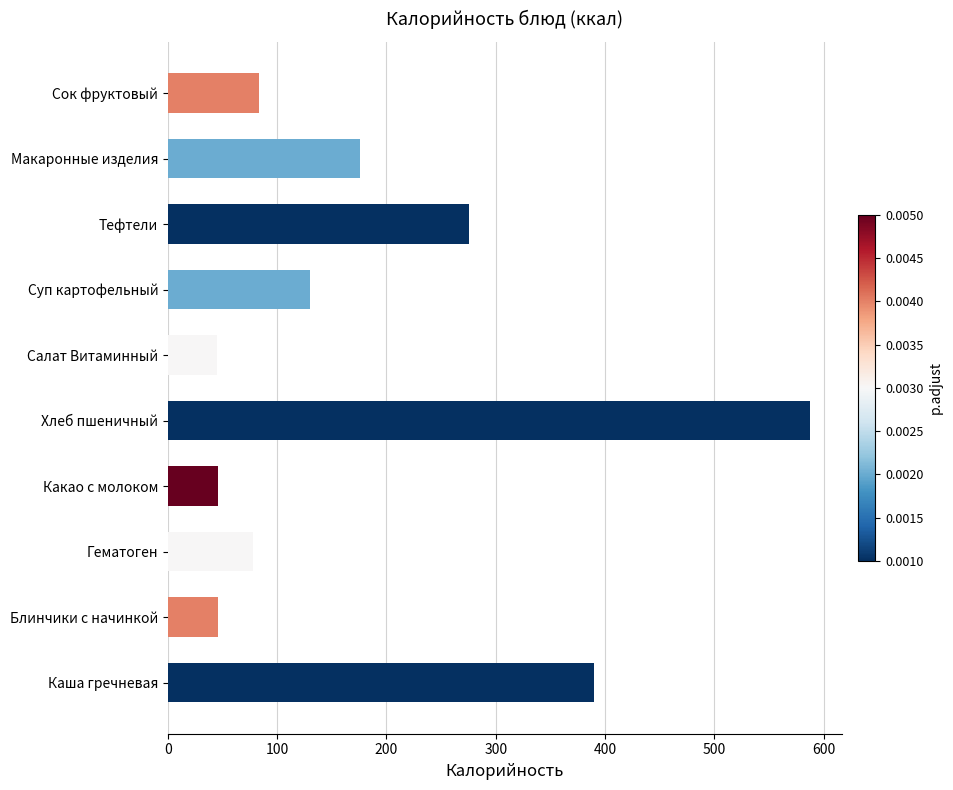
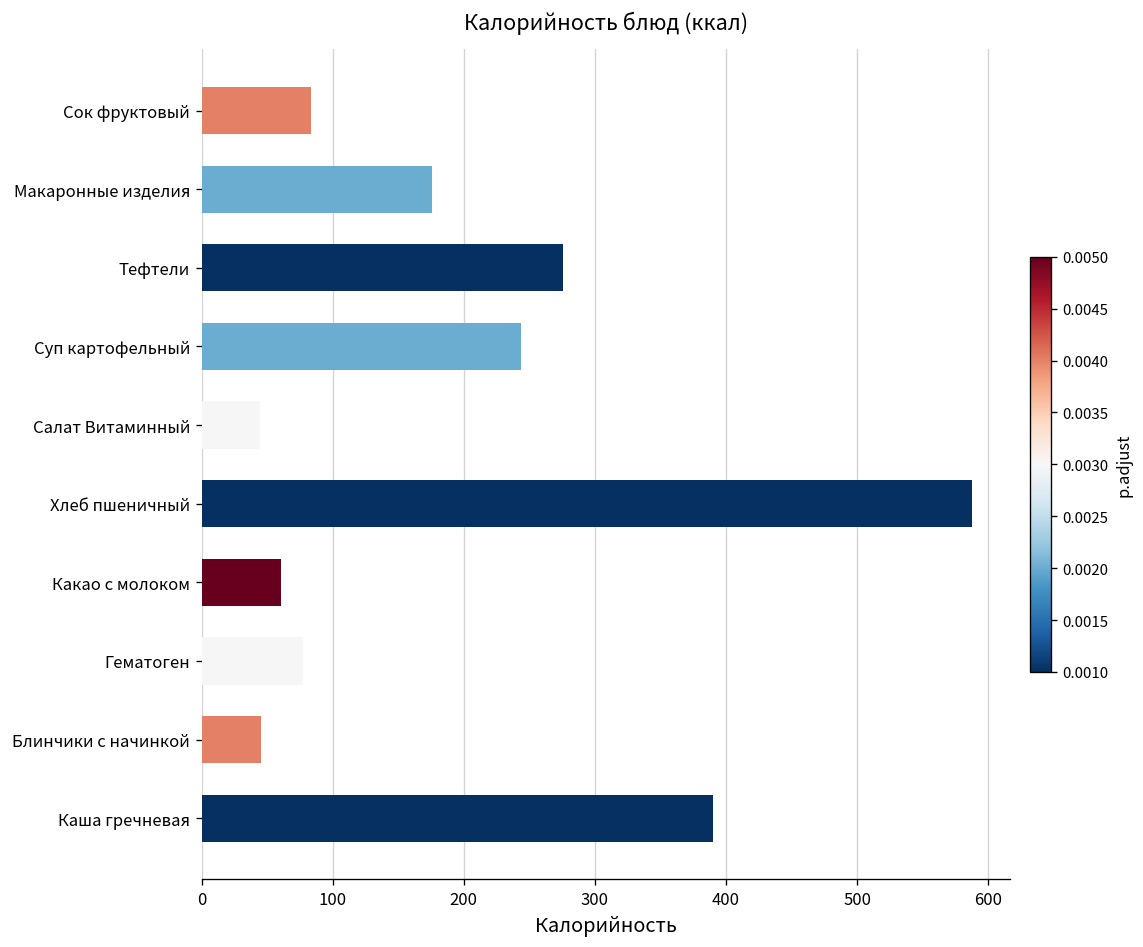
  {
    "Сок фруктовый": 83,
    "Макаронные изделия": 175,
    "Тефтели": 276,
-   "Суп картофельный": 130,
+   "Суп картофельный": 244,
    "Салат Витаминный": 45,
    "Хлеб пшеничный": 588,
-   "Какао с молоком": 46,
+   "Какао с молоком": 61,
    "Гематоген": 78,
    "Блинчики с начинкой": 46,
    "Каша гречневая": 390
  }
